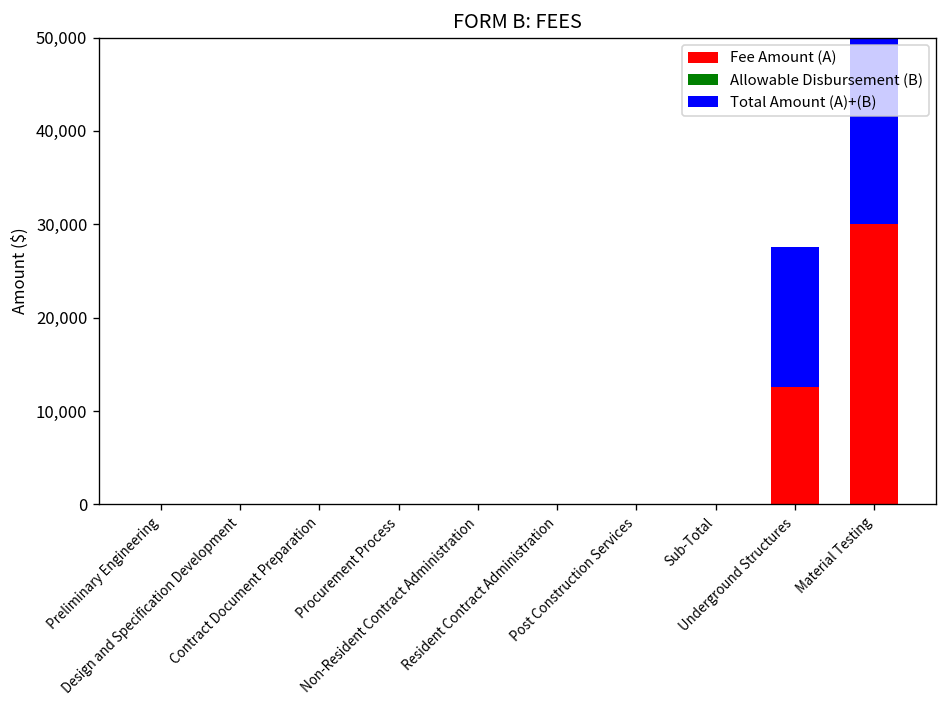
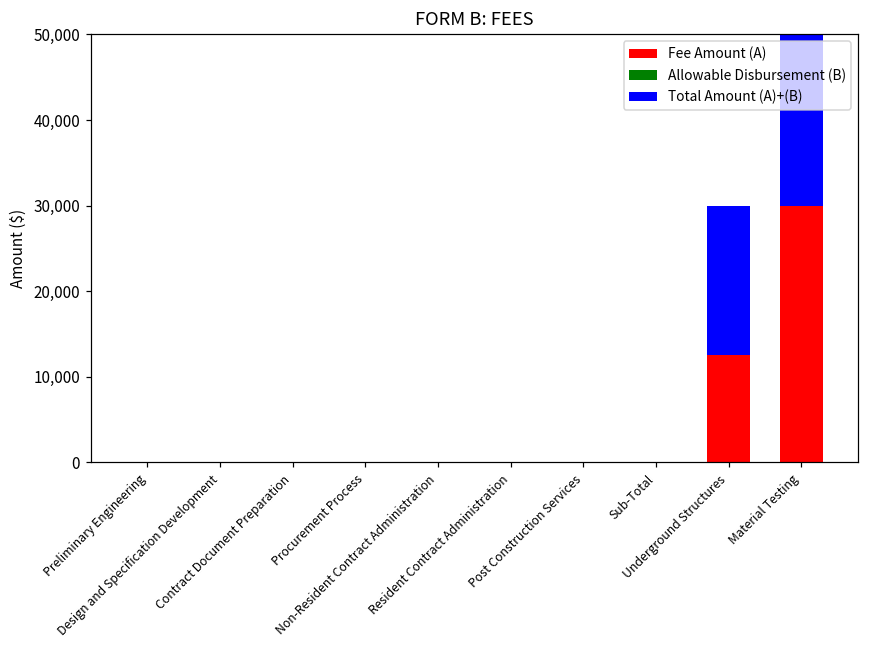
  {
    "Allowable Disbursement (B)": {
      "Preliminary Engineering": "0",
      "Design and Specification Development": "0",
      "Contract Document Preparation": "0",
      "Procurement Process": "0",
      "Non-Resident Contract Administration": "0",
      "Resident Contract Administration": "0",
      "Post Construction Services": "0",
      "Sub-Total": "0",
      "Underground Structures": "13,000",
      "Material Testing": "30,000"
    },
    "Total Amount (A)+(B)": {
      "Preliminary Engineering": "0",
      "Design and Specification Development": "0",
      "Contract Document Preparation": "0",
      "Procurement Process": "0",
      "Non-Resident Contract Administration": "0",
      "Resident Contract Administration": "0",
      "Post Construction Services": "0",
      "Sub-Total": "0",
-     "Underground Structures": "15,000"
+     "Underground Structures": "17,000"
    }
  }
